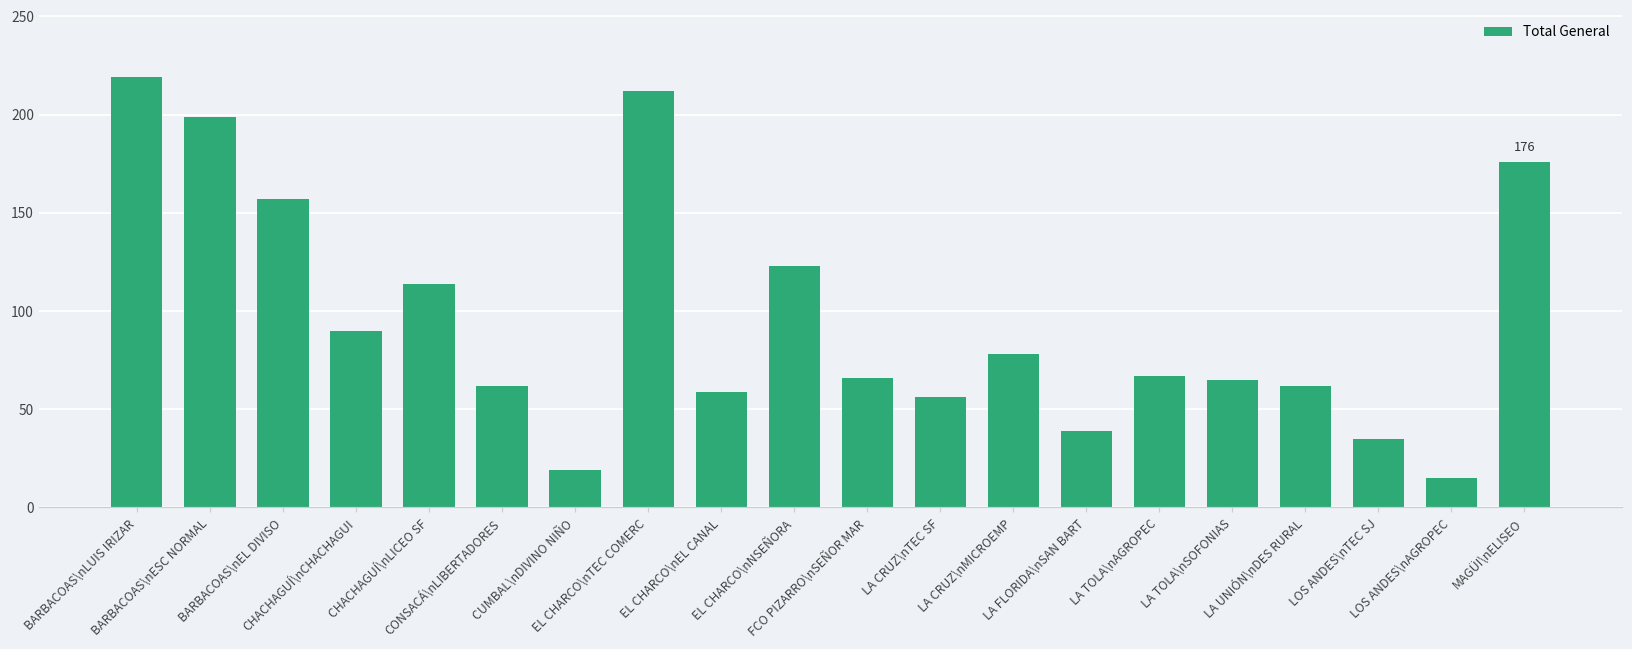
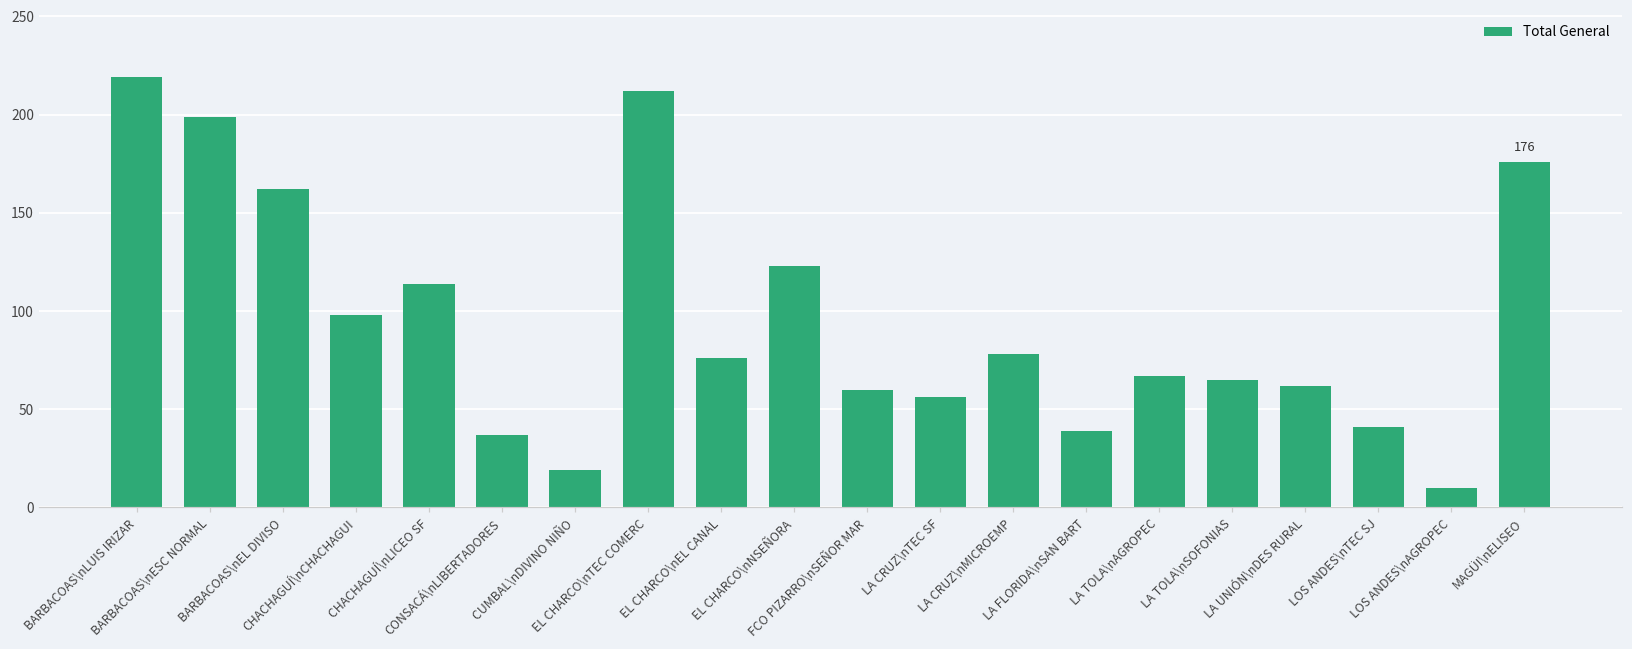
  {
    "BARBACOAS\\nLUIS IRIZAR": 219,
    "BARBACOAS\\nESC NORMAL": 199,
-   "BARBACOAS\\nEL DIVISO": 157,
-   "CHACHAGUÍ\\nCHACHAGUI": 90,
+   "BARBACOAS\\nEL DIVISO": 162,
+   "CHACHAGUÍ\\nCHACHAGUI": 98,
    "CHACHAGUÍ\\nLICEO SF": 114,
-   "CONSACÁ\\nLIBERTADORES": 62,
+   "CONSACÁ\\nLIBERTADORES": 37,
    "CUMBAL\\nDIVINO NIÑO": 19,
    "EL CHARCO\\nTEC COMERC": 212,
-   "EL CHARCO\\nEL CANAL": 59,
+   "EL CHARCO\\nEL CANAL": 76,
    "EL CHARCO\\nNSEÑORA": 123,
-   "FCO PIZARRO\\nSEÑOR MAR": 66,
+   "FCO PIZARRO\\nSEÑOR MAR": 60,
    "LA CRUZ\\nTEC SF": 56,
    "LA CRUZ\\nMICROEMP": 78,
    "LA FLORIDA\\nSAN BART": 39,
    "LA TOLA\\nAGROPEC": 67,
    "LA TOLA\\nSOFONIAS": 65,
    "LA UNIÓN\\nDES RURAL": 62,
-   "LOS ANDES\\nTEC SJ": 35,
-   "LOS ANDES\\nAGROPEC": 15
+   "LOS ANDES\\nTEC SJ": 41,
+   "LOS ANDES\\nAGROPEC": 10
  }
